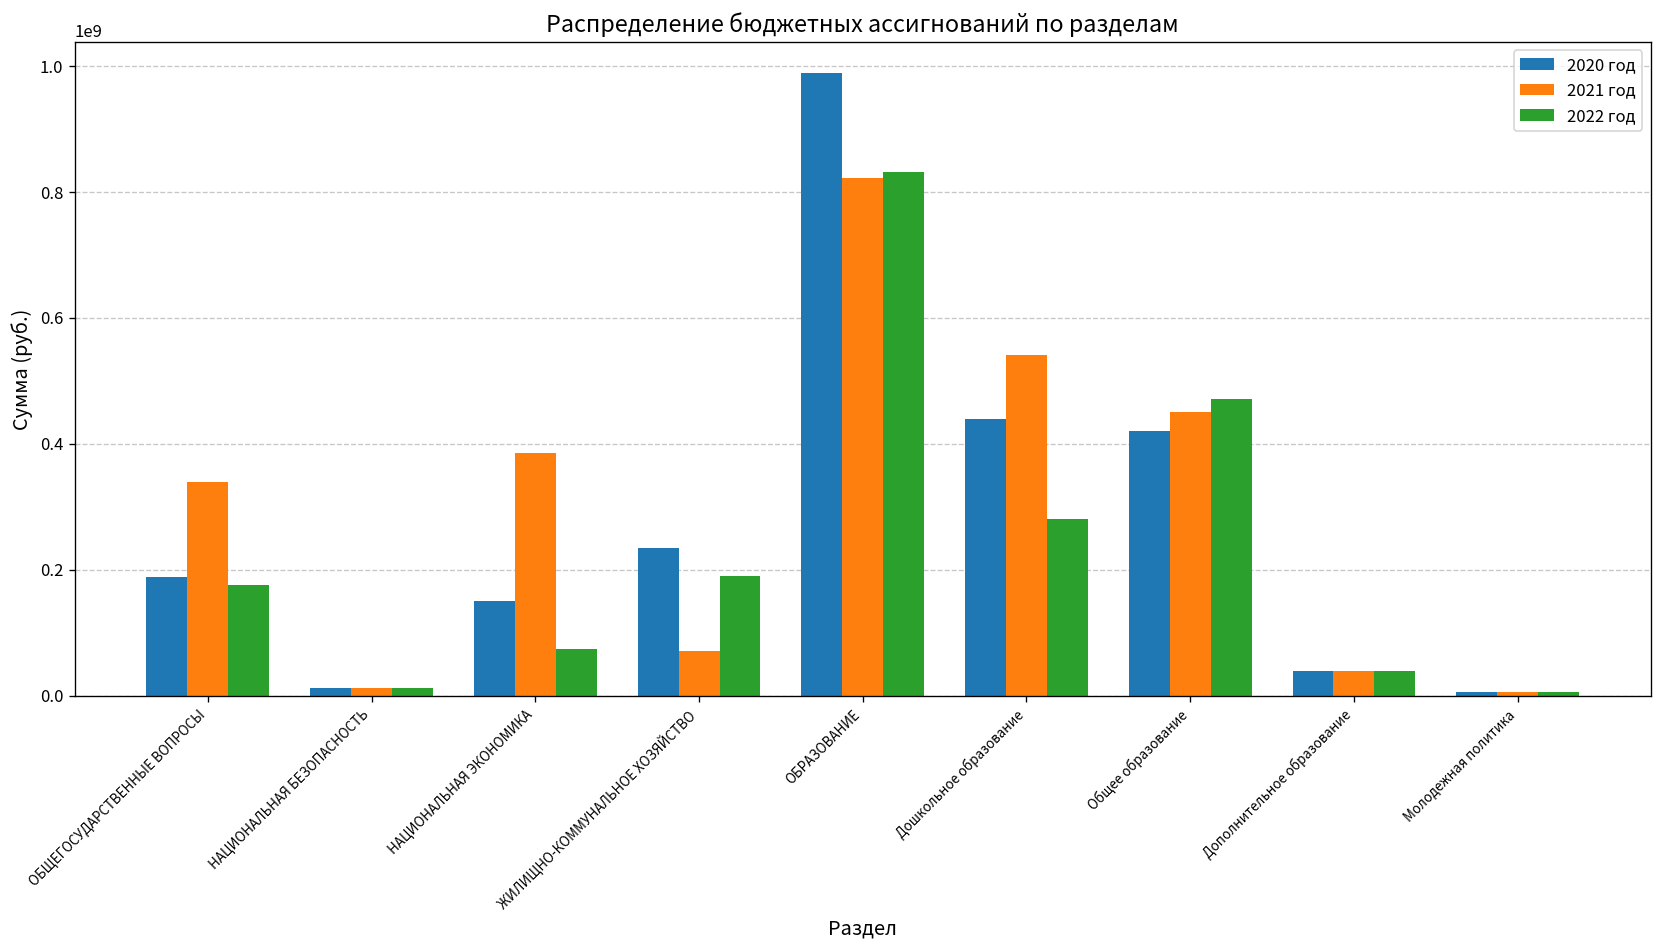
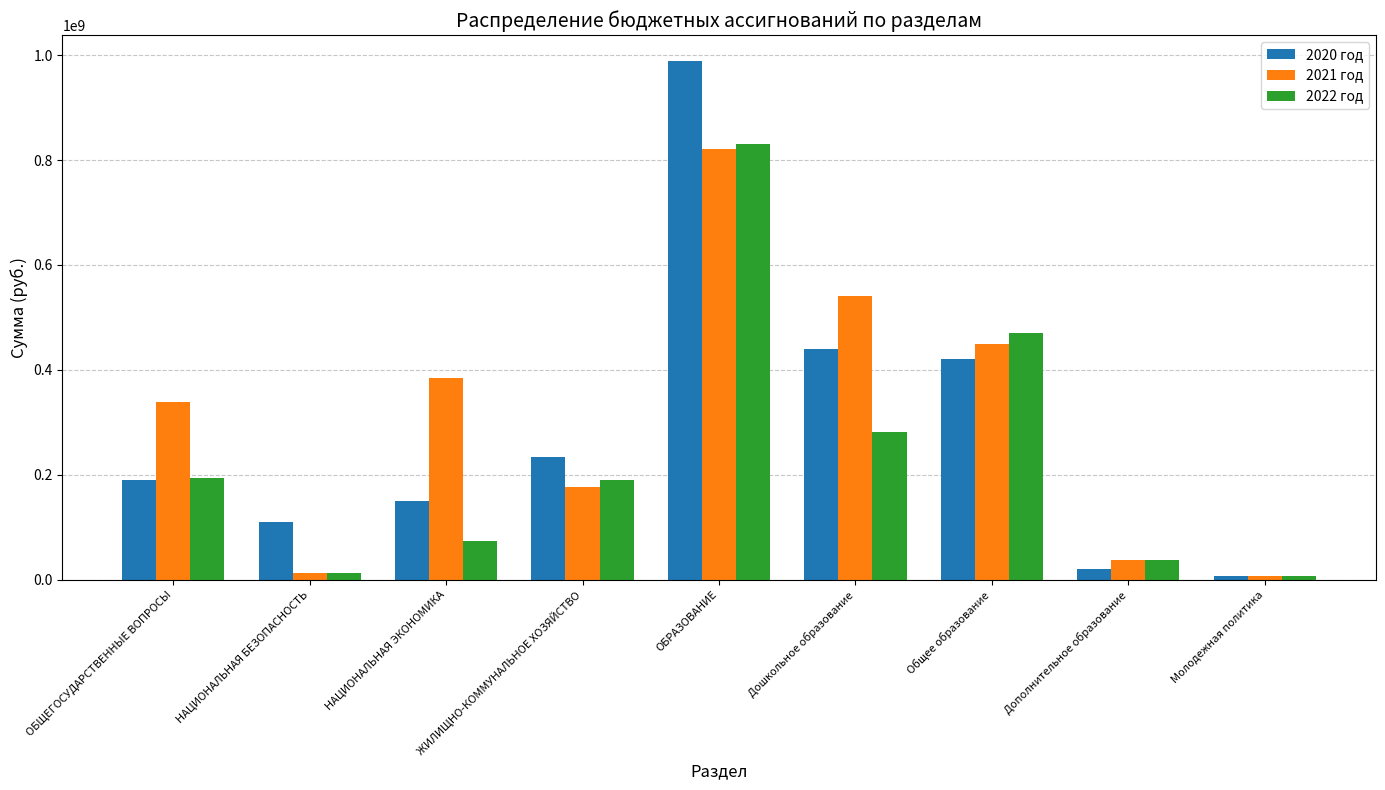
  {
    "2020 год": {
      "ОБЩЕГОСУДАРСТВЕННЫЕ ВОПРОСЫ": 190000000,
-     "НАЦИОНАЛЬНАЯ БЕЗОПАСНОСТЬ": 10000000,
+     "НАЦИОНАЛЬНАЯ БЕЗОПАСНОСТЬ": 110000000,
      "НАЦИОНАЛЬНАЯ ЭКОНОМИКА": 150000000,
      "ЖИЛИЩНО-КОММУНАЛЬНОЕ ХОЗЯЙСТВО": 230000000,
      "ОБРАЗОВАНИЕ": 990000000,
      "Дошкольное образование": 440000000,
      "Общее образование": 420000000,
-     "Дополнительное образование": 40000000,
+     "Дополнительное образование": 20000000,
      "Молодежная политика": 10000000
    },
    "2021 год": {
      "ОБЩЕГОСУДАРСТВЕННЫЕ ВОПРОСЫ": 340000000,
      "НАЦИОНАЛЬНАЯ БЕЗОПАСНОСТЬ": 10000000,
      "НАЦИОНАЛЬНАЯ ЭКОНОМИКА": 380000000,
-     "ЖИЛИЩНО-КОММУНАЛЬНОЕ ХОЗЯЙСТВО": 70000000,
+     "ЖИЛИЩНО-КОММУНАЛЬНОЕ ХОЗЯЙСТВО": 180000000,
      "ОБРАЗОВАНИЕ": 820000000,
      "Дошкольное образование": 540000000,
      "Общее образование": 450000000,
      "Дополнительное образование": 40000000,
      "Молодежная политика": 10000000
    },
    "2022 год": {
-     "ОБЩЕГОСУДАРСТВЕННЫЕ ВОПРОСЫ": 180000000,
+     "ОБЩЕГОСУДАРСТВЕННЫЕ ВОПРОСЫ": 190000000,
      "НАЦИОНАЛЬНАЯ БЕЗОПАСНОСТЬ": 10000000,
      "НАЦИОНАЛЬНАЯ ЭКОНОМИКА": 70000000,
      "ЖИЛИЩНО-КОММУНАЛЬНОЕ ХОЗЯЙСТВО": 190000000,
      "ОБРАЗОВАНИЕ": 830000000,
      "Дошкольное образование": 280000000,
      "Общее образование": 470000000,
      "Дополнительное образование": 40000000,
      "Молодежная политика": 10000000
    }
  }
